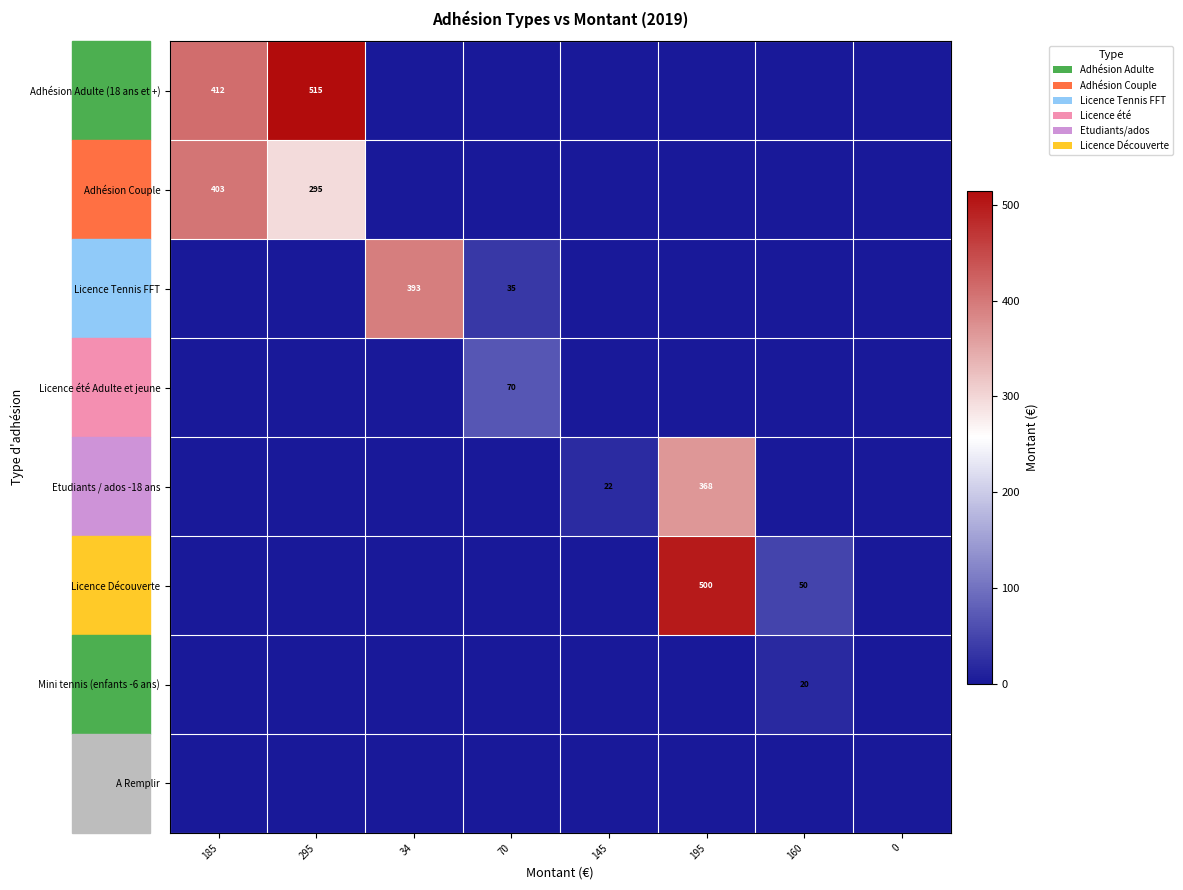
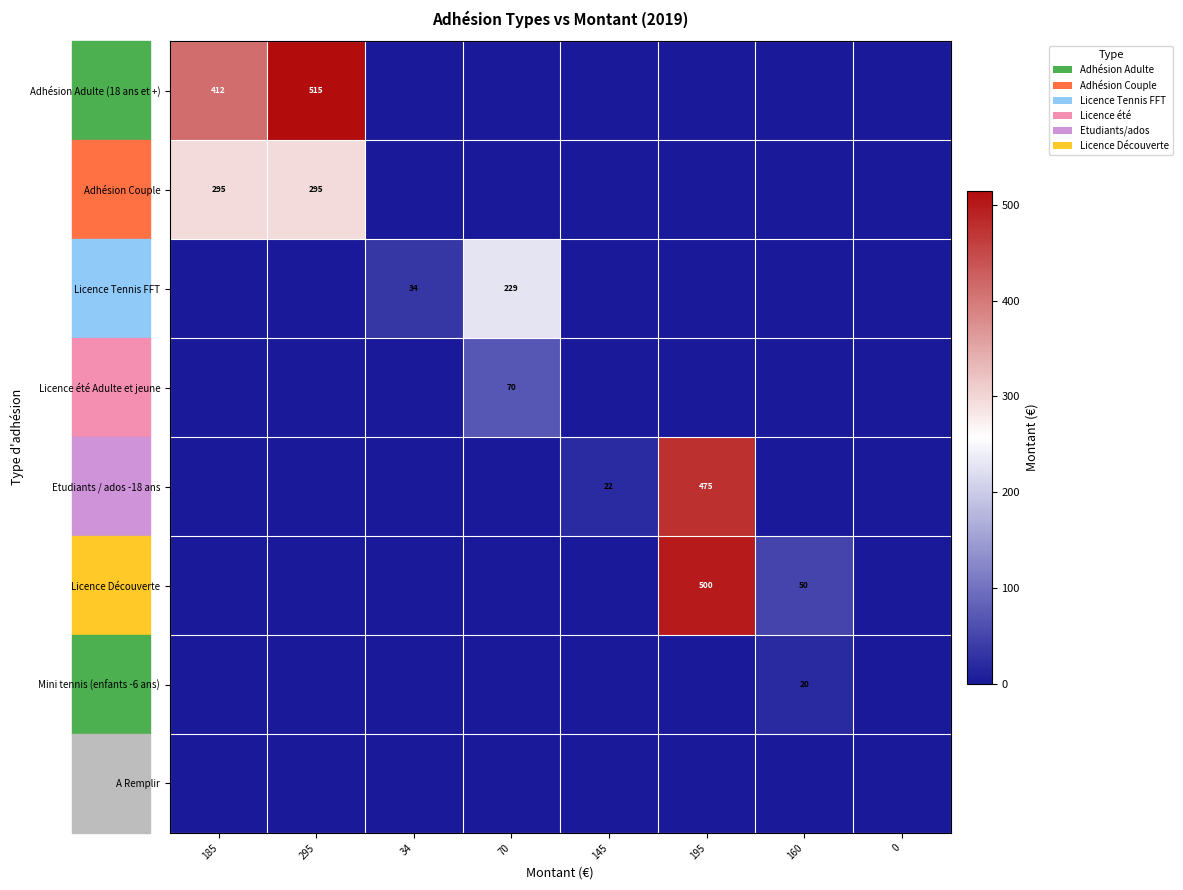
  {
    "Adhésion Adulte (18 ans et +)": {
      "185": 412,
      "295": 515
    },
    "Adhésion Couple": {
-     "185": 403,
+     "185": 295,
      "295": 295
    },
    "Licence Tennis FFT": {
-     "34": 393,
-     "70": 35
+     "34": 34,
+     "70": 229
    },
    "Licence été Adulte et jeune": {
      "70": 70
    },
    "Etudiants / ados -18 ans": {
      "145": 22,
-     "195": 368
+     "195": 475
    },
    "Licence Découverte": {
      "195": 500,
      "160": 50
    },
    "Mini tennis (enfants -6 ans)": {
      "160": 20
    }
  }
